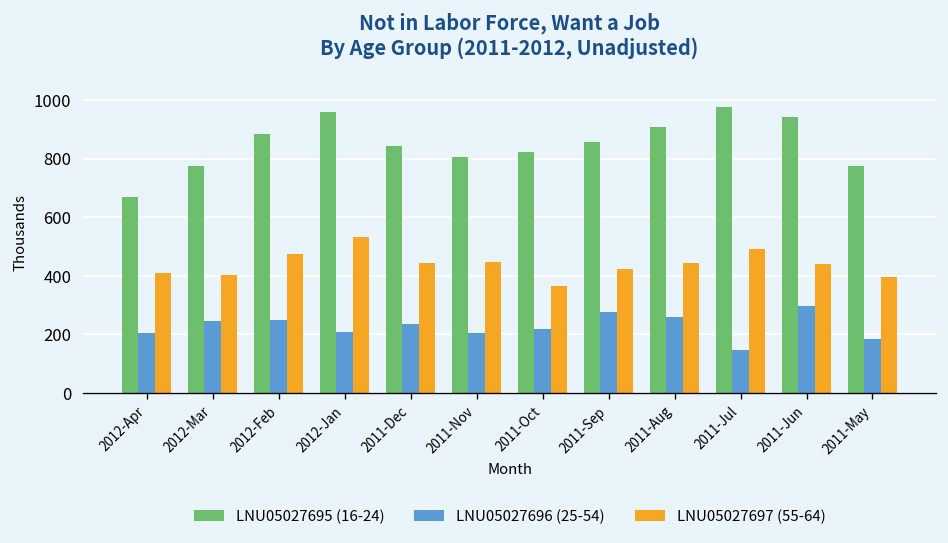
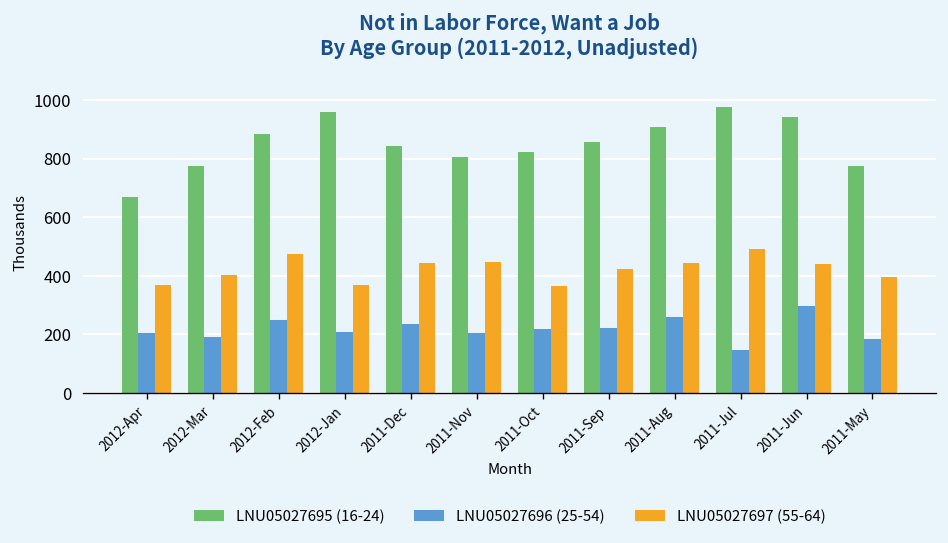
  {
    "LNU05027695 (16-24)": {
      "2012-Apr": 670,
      "2012-Mar": 780,
      "2012-Feb": 890,
      "2012-Jan": 960,
      "2011-Dec": 840,
      "2011-Nov": 810,
      "2011-Oct": 820,
      "2011-Sep": 860,
      "2011-Aug": 910,
      "2011-Jul": 980,
      "2011-Jun": 940,
      "2011-May": 780
    },
    "LNU05027696 (25-54)": {
      "2012-Apr": 210,
-     "2012-Mar": 250,
+     "2012-Mar": 190,
      "2012-Feb": 250,
      "2012-Jan": 210,
      "2011-Dec": 230,
      "2011-Nov": 200,
      "2011-Oct": 220,
-     "2011-Sep": 280,
+     "2011-Sep": 220,
      "2011-Aug": 260,
      "2011-Jul": 150,
      "2011-Jun": 300,
      "2011-May": 180
    },
    "LNU05027697 (55-64)": {
-     "2012-Apr": 410,
+     "2012-Apr": 370,
      "2012-Mar": 400,
      "2012-Feb": 480,
-     "2012-Jan": 530,
+     "2012-Jan": 370,
      "2011-Dec": 450,
      "2011-Nov": 450,
      "2011-Oct": 370,
      "2011-Sep": 420,
      "2011-Aug": 450,
      "2011-Jul": 490,
      "2011-Jun": 440,
      "2011-May": 400
    }
  }
